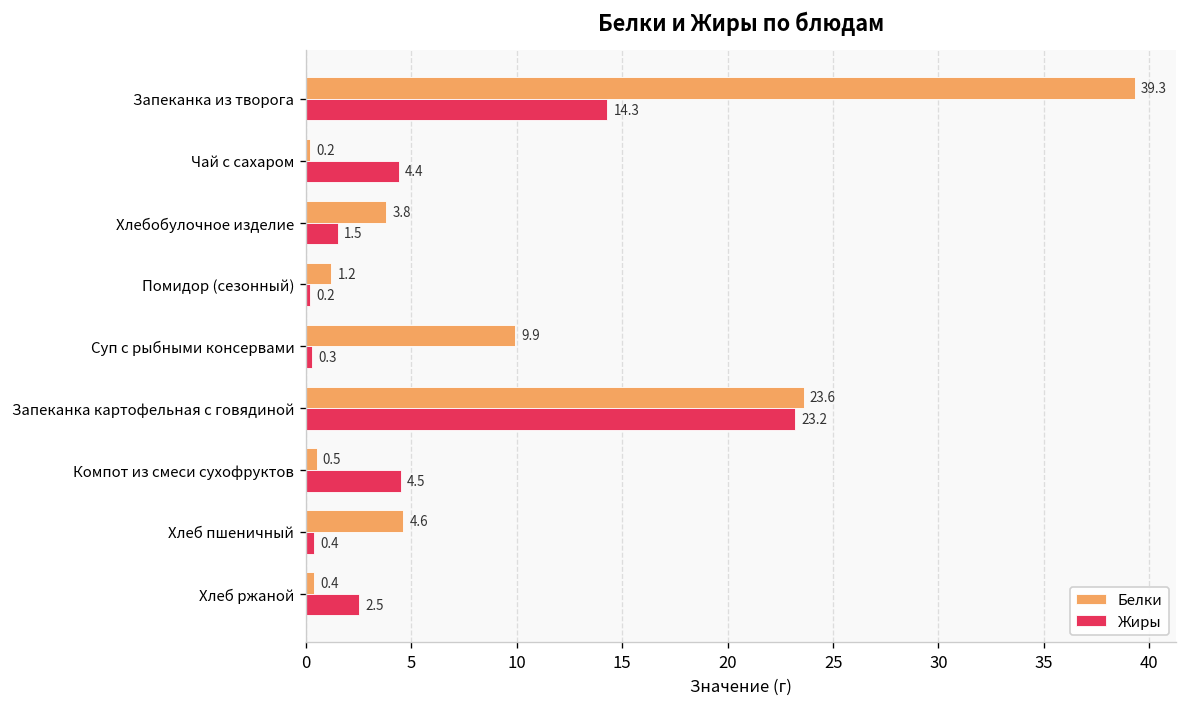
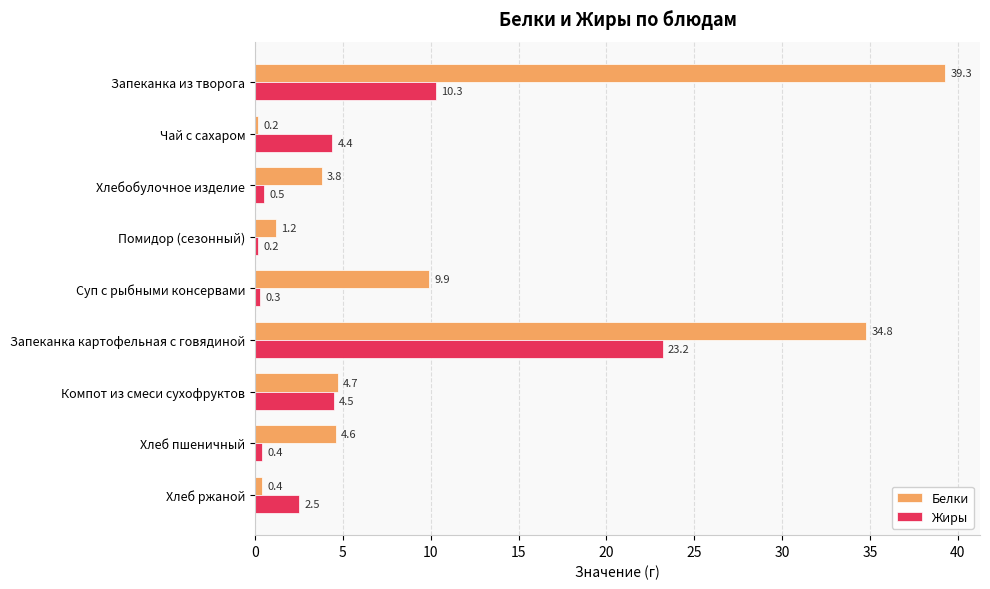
  {
    "Белки": {
      "Запеканка из творога": 39.3,
      "Чай с сахаром": 0.2,
      "Хлебобулочное изделие": 3.8,
      "Помидор (сезонный)": 1.2,
      "Суп с рыбными консервами": 9.9,
-     "Запеканка картофельная с говядиной": 23.6,
-     "Компот из смеси сухофруктов": 0.5,
+     "Запеканка картофельная с говядиной": 34.8,
+     "Компот из смеси сухофруктов": 4.7,
      "Хлеб пшеничный": 4.6,
      "Хлеб ржаной": 0.4
    },
    "Жиры": {
-     "Запеканка из творога": 14.3,
+     "Запеканка из творога": 10.3,
      "Чай с сахаром": 4.4,
-     "Хлебобулочное изделие": 1.5,
+     "Хлебобулочное изделие": 0.5,
      "Помидор (сезонный)": 0.2,
      "Суп с рыбными консервами": 0.3,
      "Запеканка картофельная с говядиной": 23.2,
      "Компот из смеси сухофруктов": 4.5,
      "Хлеб пшеничный": 0.4,
      "Хлеб ржаной": 2.5
    }
  }
